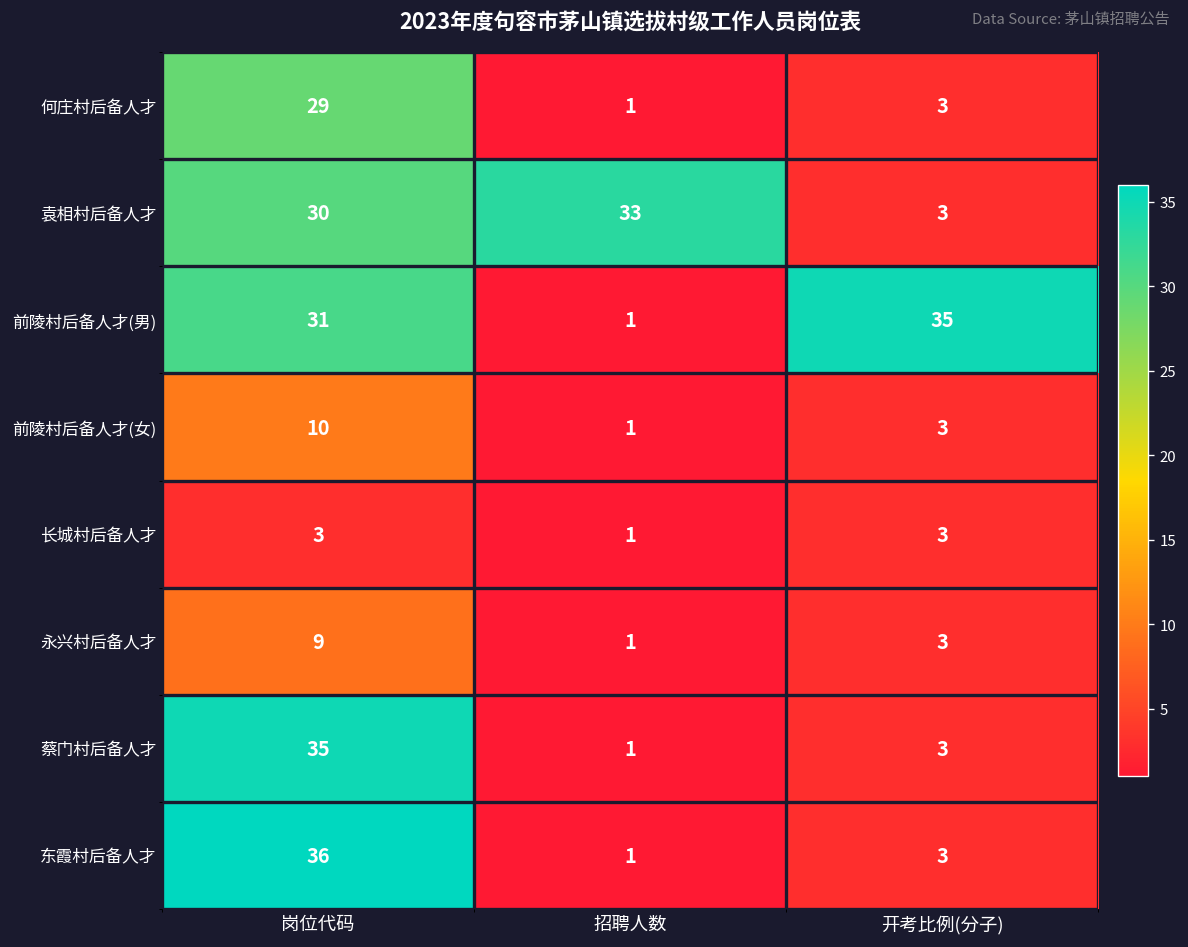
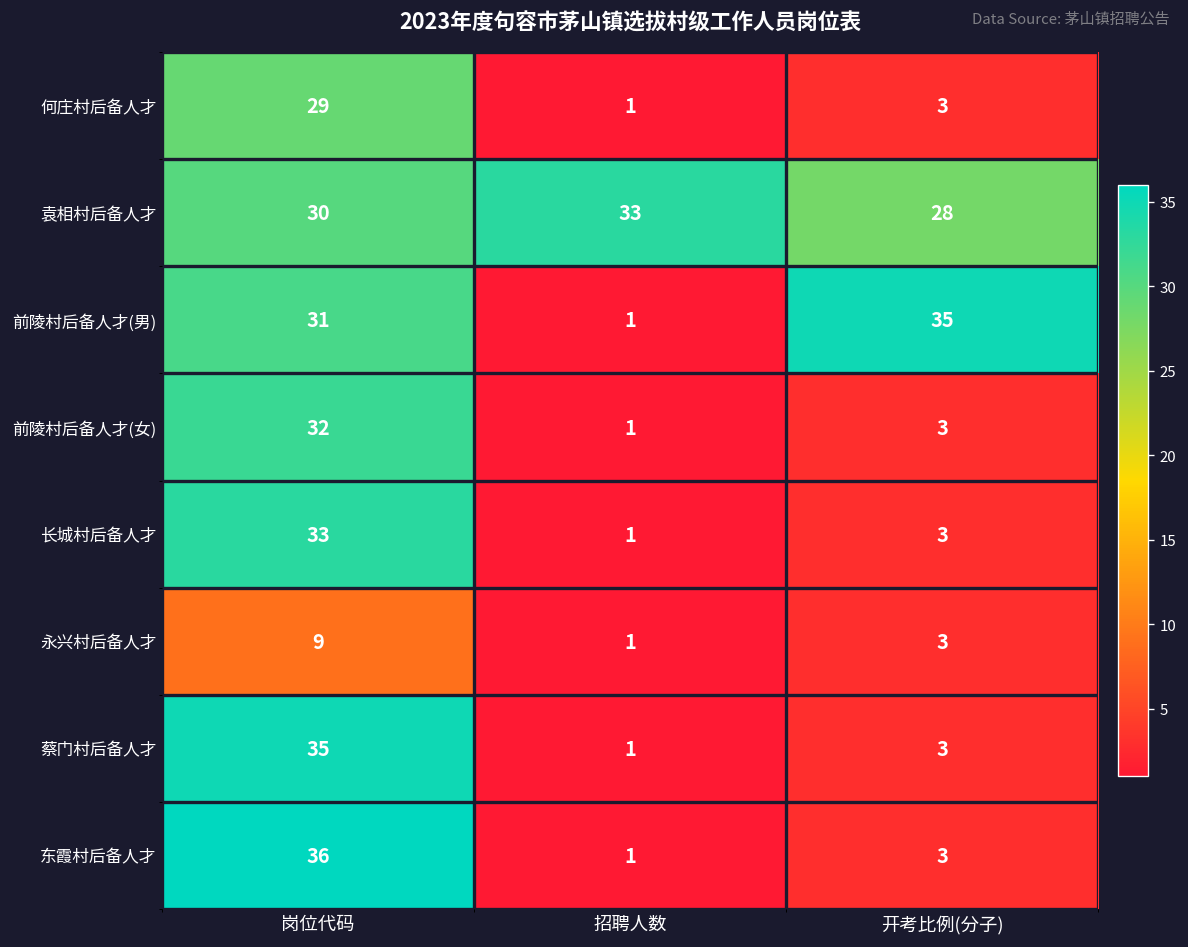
  {
    "何庄村后备人才": {
      "岗位代码": 29,
      "招聘人数": 1,
      "开考比例(分子)": 3
    },
    "袁相村后备人才": {
      "岗位代码": 30,
      "招聘人数": 33,
-     "开考比例(分子)": 3
+     "开考比例(分子)": 28
    },
    "前陵村后备人才(男)": {
      "岗位代码": 31,
      "招聘人数": 1,
      "开考比例(分子)": 35
    },
    "前陵村后备人才(女)": {
-     "岗位代码": 10,
+     "岗位代码": 32,
      "招聘人数": 1,
      "开考比例(分子)": 3
    },
    "长城村后备人才": {
-     "岗位代码": 3,
+     "岗位代码": 33,
      "招聘人数": 1,
      "开考比例(分子)": 3
    },
    "永兴村后备人才": {
      "岗位代码": 9,
      "招聘人数": 1,
      "开考比例(分子)": 3
    },
    "蔡门村后备人才": {
      "岗位代码": 35,
      "招聘人数": 1,
      "开考比例(分子)": 3
    },
    "东霞村后备人才": {
      "岗位代码": 36,
      "招聘人数": 1,
      "开考比例(分子)": 3
    }
  }
